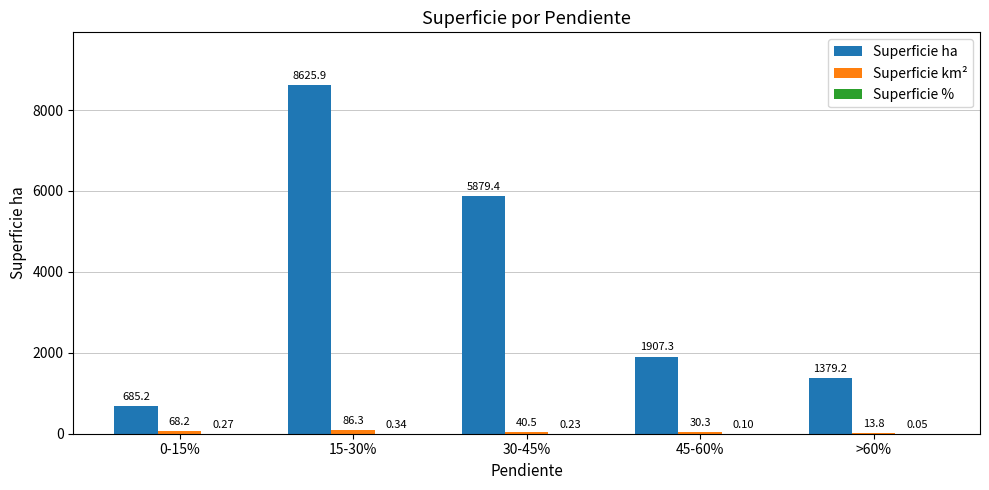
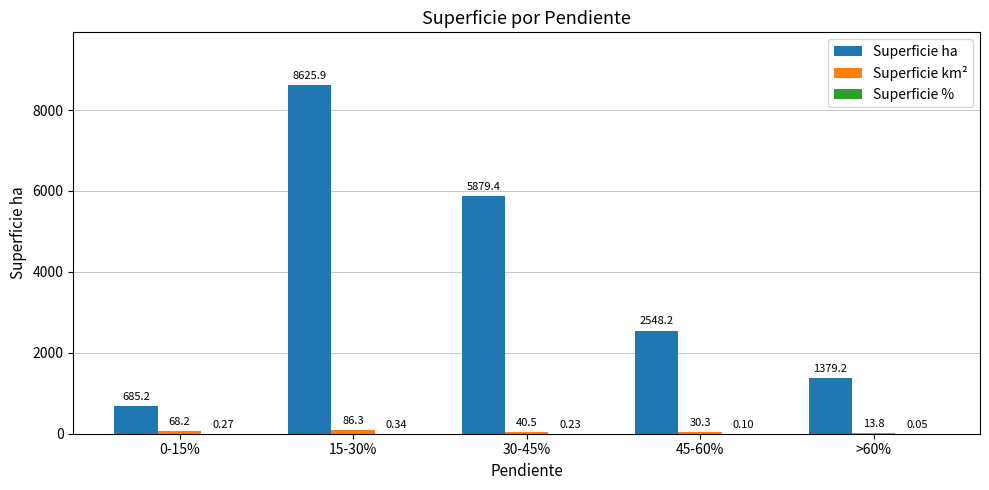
  {
    "Superficie ha": {
      "0-15%": 685.2,
      "15-30%": 8625.9,
      "30-45%": 5879.4,
-     "45-60%": 1907.3,
+     "45-60%": 2548.2,
      ">60%": 1379.2
    },
    "Superficie km²": {
      "0-15%": 68.2,
      "15-30%": 86.3,
      "30-45%": 40.5,
      "45-60%": 30.3,
      ">60%": 13.8
    },
    "Superficie %": {
      "0-15%": 0.27,
      "15-30%": 0.34,
      "30-45%": 0.23,
      "45-60%": 0.10,
      ">60%": 0.05
    }
  }
